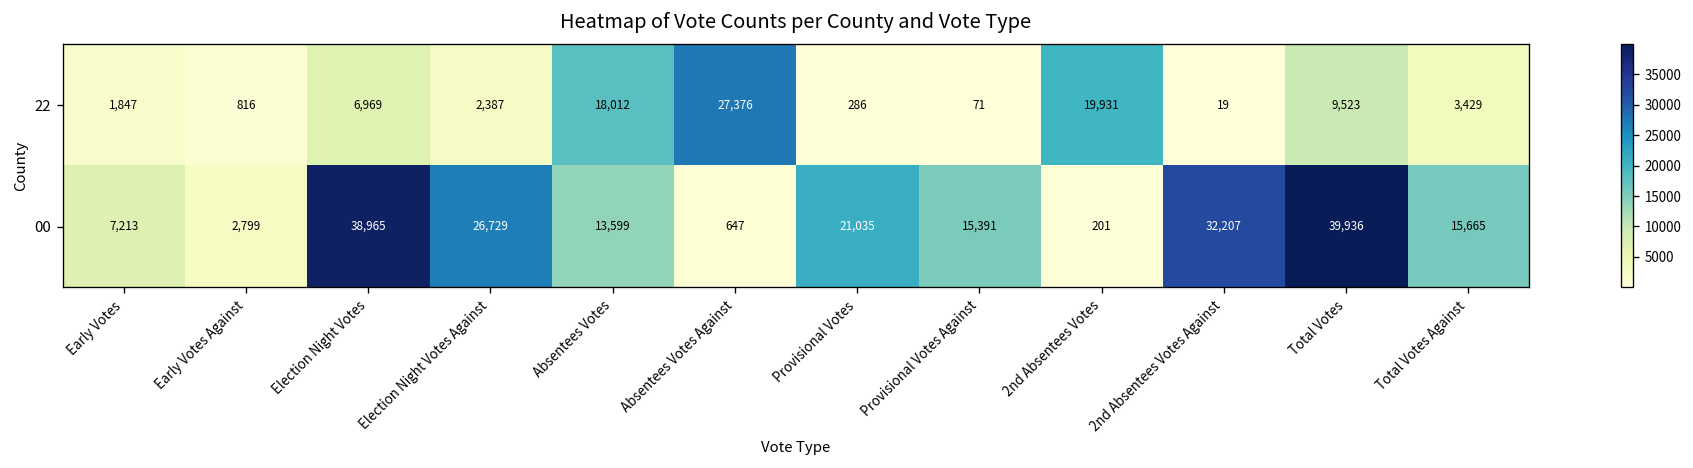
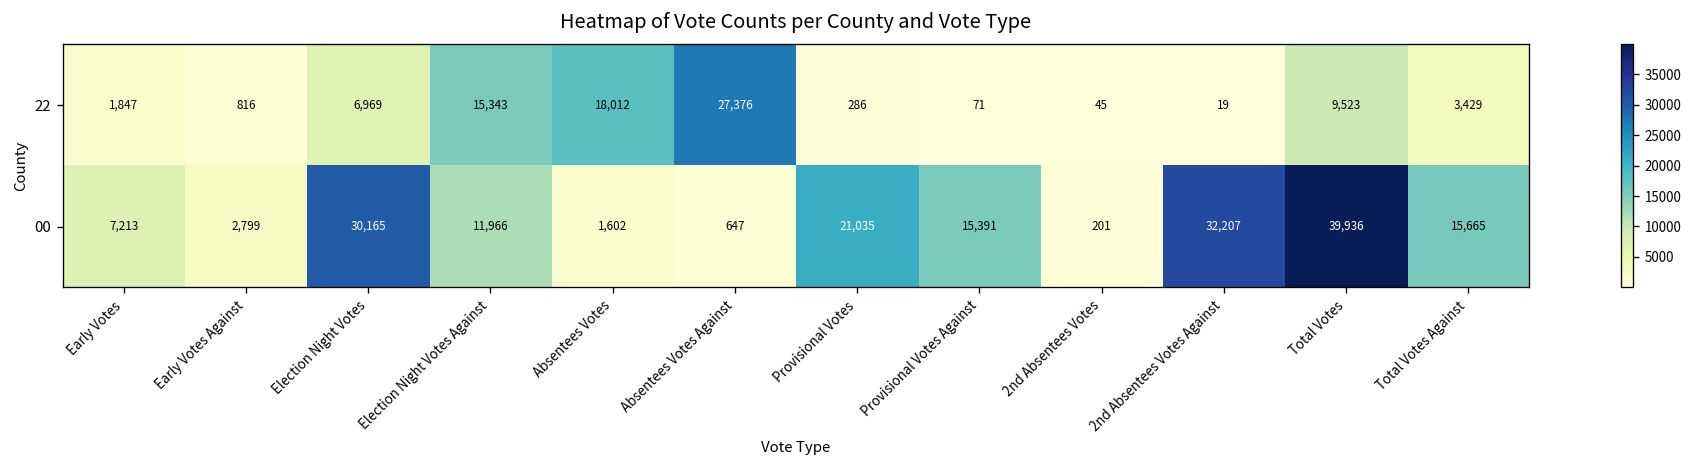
  {
    "22": {
      "Early Votes": "1,847",
      "Early Votes Against": "816",
      "Election Night Votes": "6,969",
-     "Election Night Votes Against": "2,387",
+     "Election Night Votes Against": "15,343",
      "Absentees Votes": "18,012",
      "Absentees Votes Against": "27,376",
      "Provisional Votes": "286",
      "Provisional Votes Against": "71",
-     "2nd Absentees Votes": "19,931",
+     "2nd Absentees Votes": "45",
      "2nd Absentees Votes Against": "19",
      "Total Votes": "9,523",
      "Total Votes Against": "3,429"
    },
    "00": {
      "Early Votes": "7,213",
      "Early Votes Against": "2,799",
-     "Election Night Votes": "38,965",
-     "Election Night Votes Against": "26,729",
-     "Absentees Votes": "13,599",
+     "Election Night Votes": "30,165",
+     "Election Night Votes Against": "11,966",
+     "Absentees Votes": "1,602",
      "Absentees Votes Against": "647",
      "Provisional Votes": "21,035",
      "Provisional Votes Against": "15,391",
      "2nd Absentees Votes": "201",
      "2nd Absentees Votes Against": "32,207",
      "Total Votes": "39,936",
      "Total Votes Against": "15,665"
    }
  }
